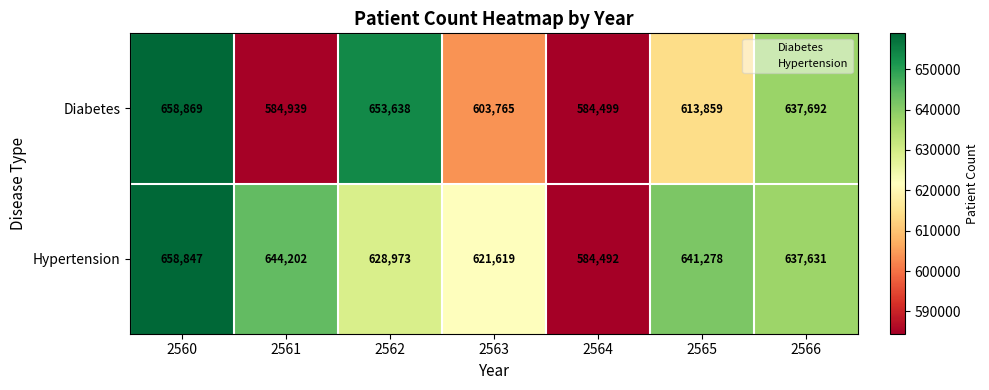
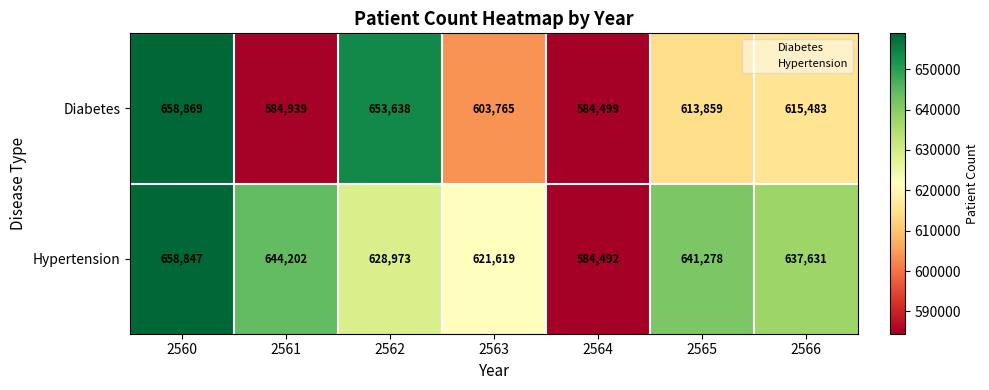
  {
    "Diabetes": {
      "2560": "658,869",
      "2561": "584,939",
      "2562": "653,638",
      "2563": "603,765",
      "2564": "584,499",
      "2565": "613,859",
-     "2566": "637,692"
+     "2566": "615,483"
    },
    "Hypertension": {
      "2560": "658,847",
      "2561": "644,202",
      "2562": "628,973",
      "2563": "621,619",
      "2564": "584,492",
      "2565": "641,278",
      "2566": "637,631"
    }
  }
